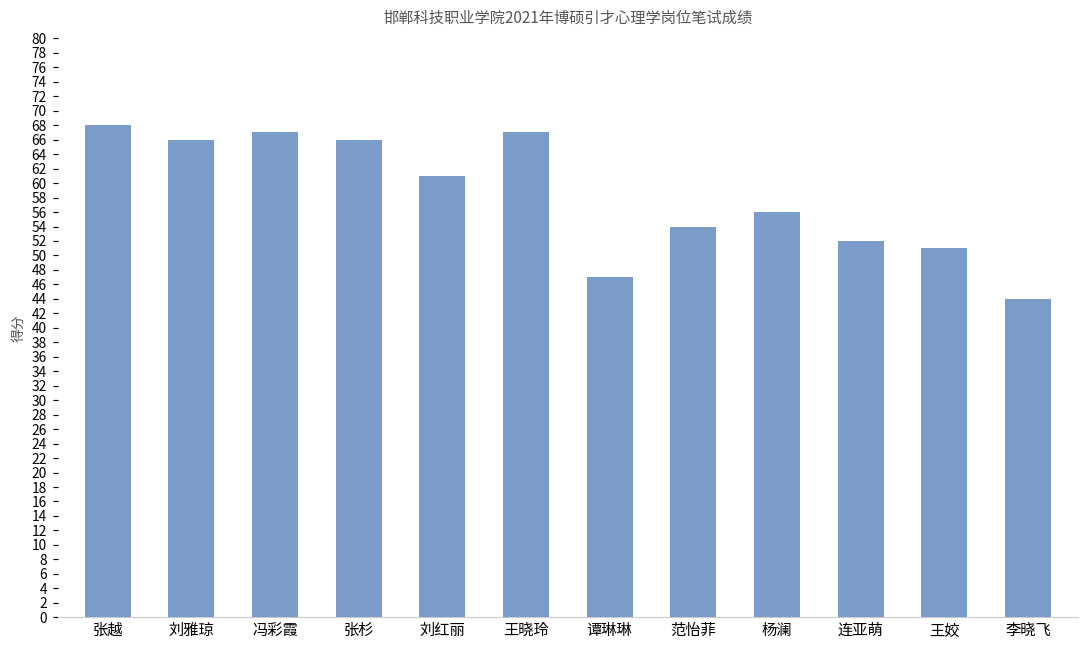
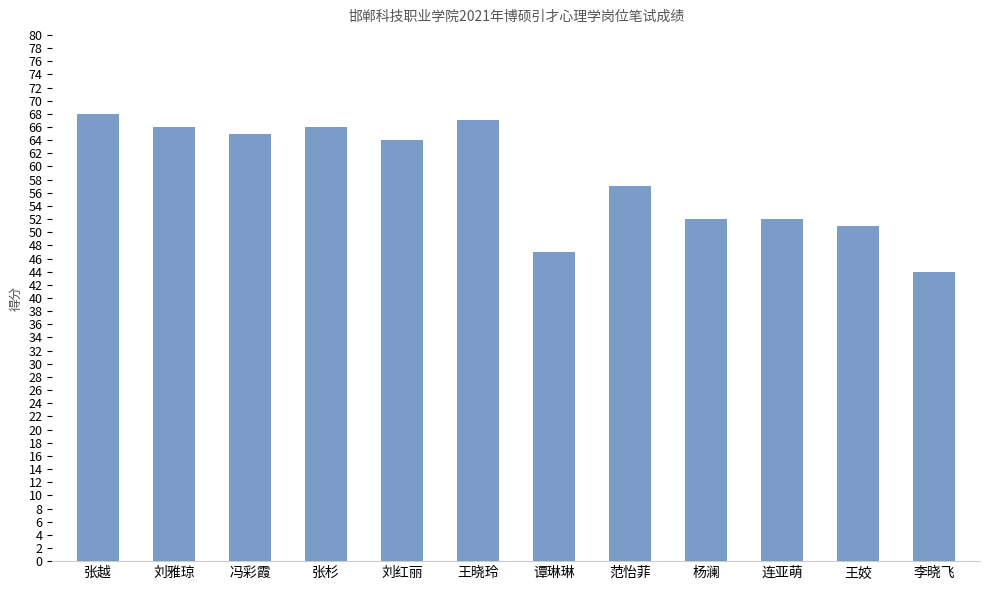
  {
    "张越": 68,
    "刘雅琼": 66,
-   "冯彩霞": 67,
+   "冯彩霞": 65,
    "张杉": 66,
-   "刘红丽": 61,
+   "刘红丽": 64,
    "王晓玲": 67,
    "谭琳琳": 47,
-   "范怡菲": 54,
-   "杨澜": 56,
+   "范怡菲": 57,
+   "杨澜": 52,
    "连亚萌": 52,
    "王姣": 51,
    "李晓飞": 44
  }
